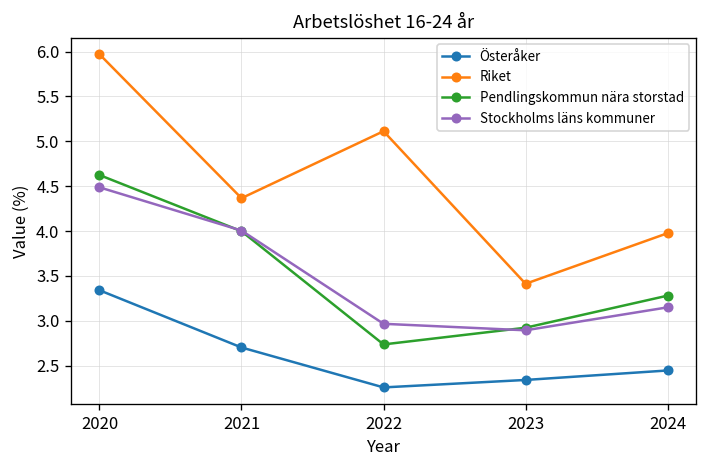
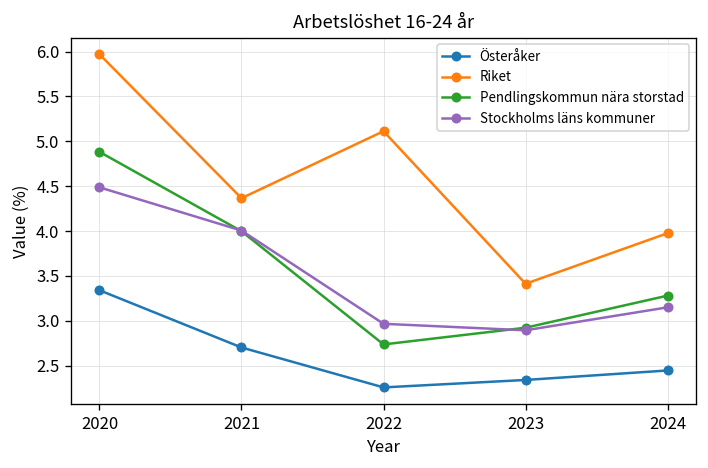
  {
    "Österåker": {
      "2020": 3.3,
      "2021": 2.7,
      "2022": 2.3,
      "2023": 2.3,
      "2024": 2.4
    },
    "Riket": {
      "2020": 6.0,
      "2021": 4.4,
      "2022": 5.1,
      "2023": 3.4,
      "2024": 4.0
    },
    "Pendlingskommun nära storstad": {
-     "2020": 4.6,
+     "2020": 4.9,
      "2022": 2.7,
      "2024": 3.3
    },
    "Stockholms läns kommuner": {
      "2020": 4.5,
      "2022": 3.0,
      "2024": 3.1
    }
  }
